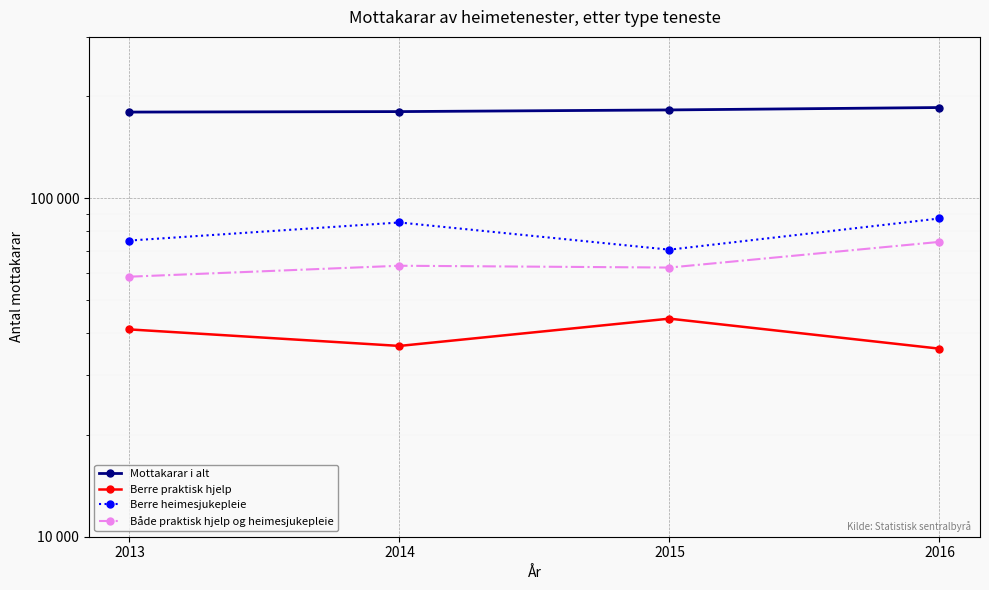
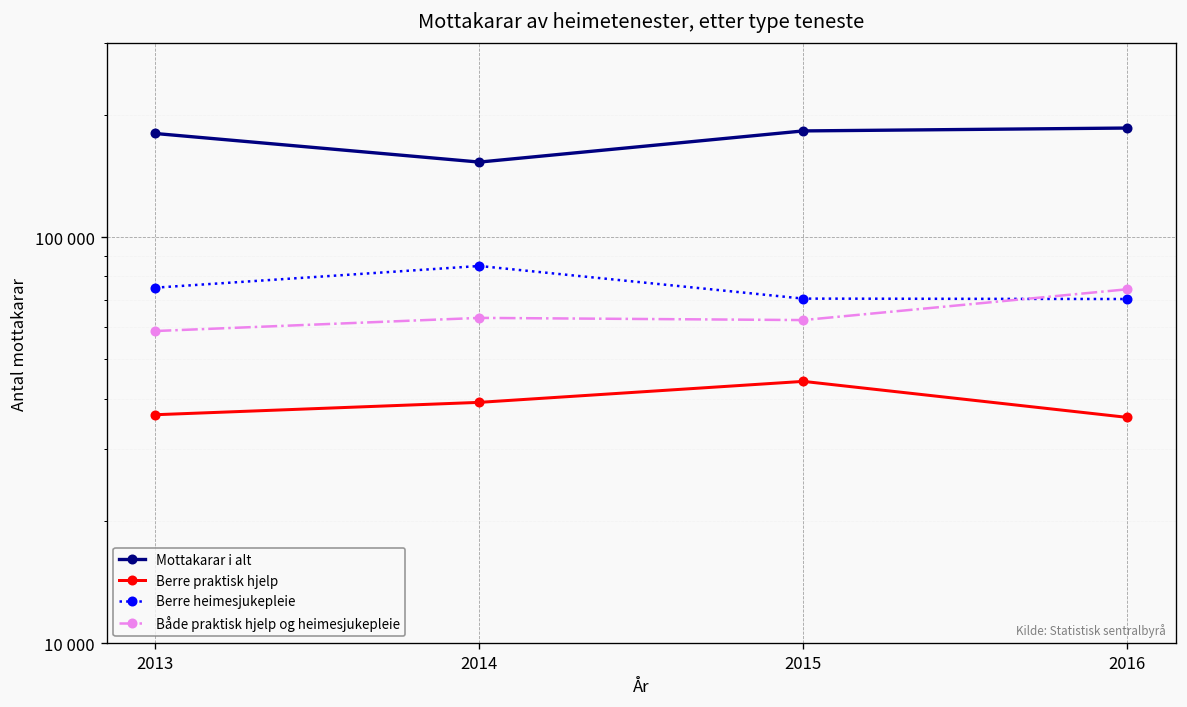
  {
    "Mottakarar i alt": {
      "2013": 180000,
-     "2014": 180000,
+     "2014": 150000,
      "2015": 180000,
      "2016": 190000
    },
    "Berre praktisk hjelp": {
-     "2013": 41000,
-     "2014": 37000,
+     "2013": 37000,
+     "2014": 39000,
      "2015": 44000,
      "2016": 36000
    },
    "Berre heimesjukepleie": {
      "2013": 75000,
      "2014": 85000,
      "2015": 71000,
-     "2016": 87000
+     "2016": 70000
    },
    "Både praktisk hjelp og heimesjukepleie": {
      "2013": 59000,
      "2014": 63000,
      "2015": 62000,
      "2016": 74000
    }
  }
